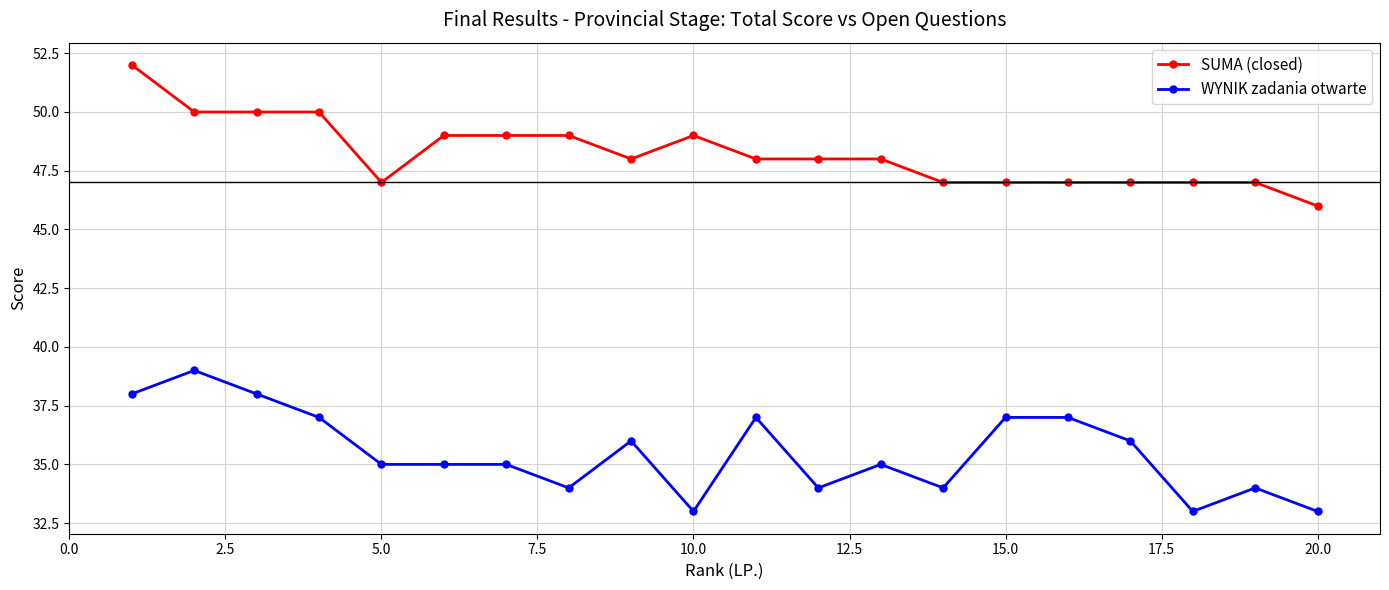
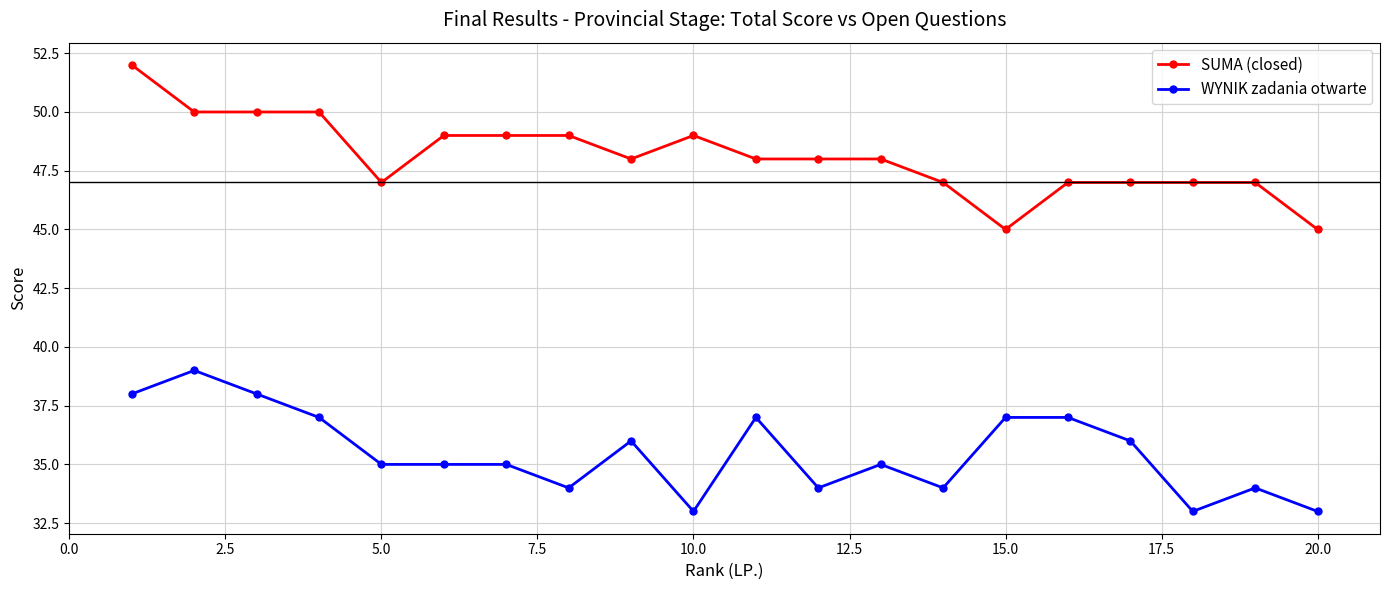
  {
    "SUMA (closed)": {
      "5.0": 47,
      "10.0": 49,
-     "15.0": 47,
-     "20.0": 46
+     "15.0": 45,
+     "20.0": 45
    },
    "WYNIK zadania otwarte": {
      "5.0": 35,
      "10.0": 33,
      "15.0": 37,
      "20.0": 33
    }
  }
